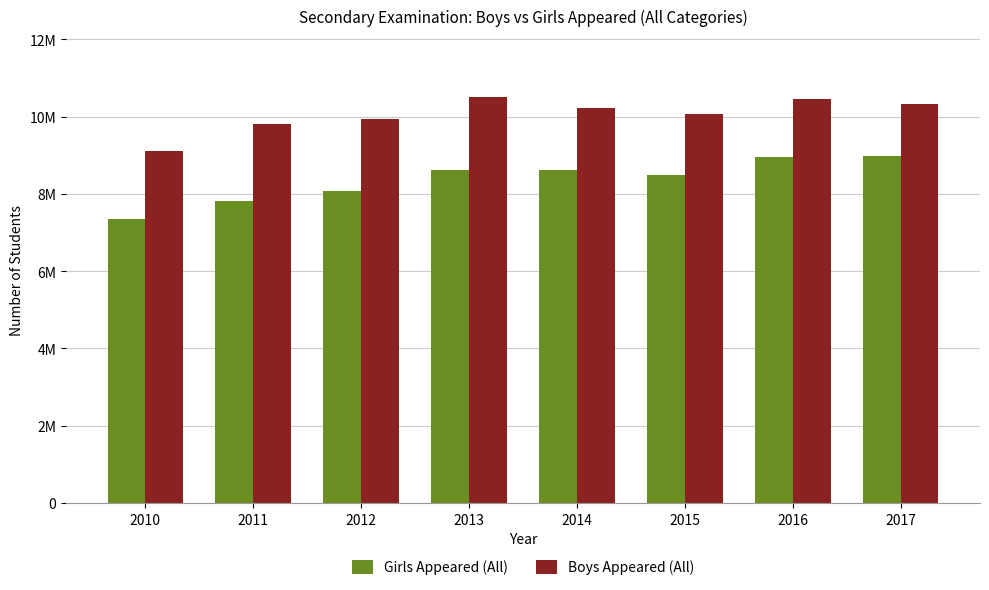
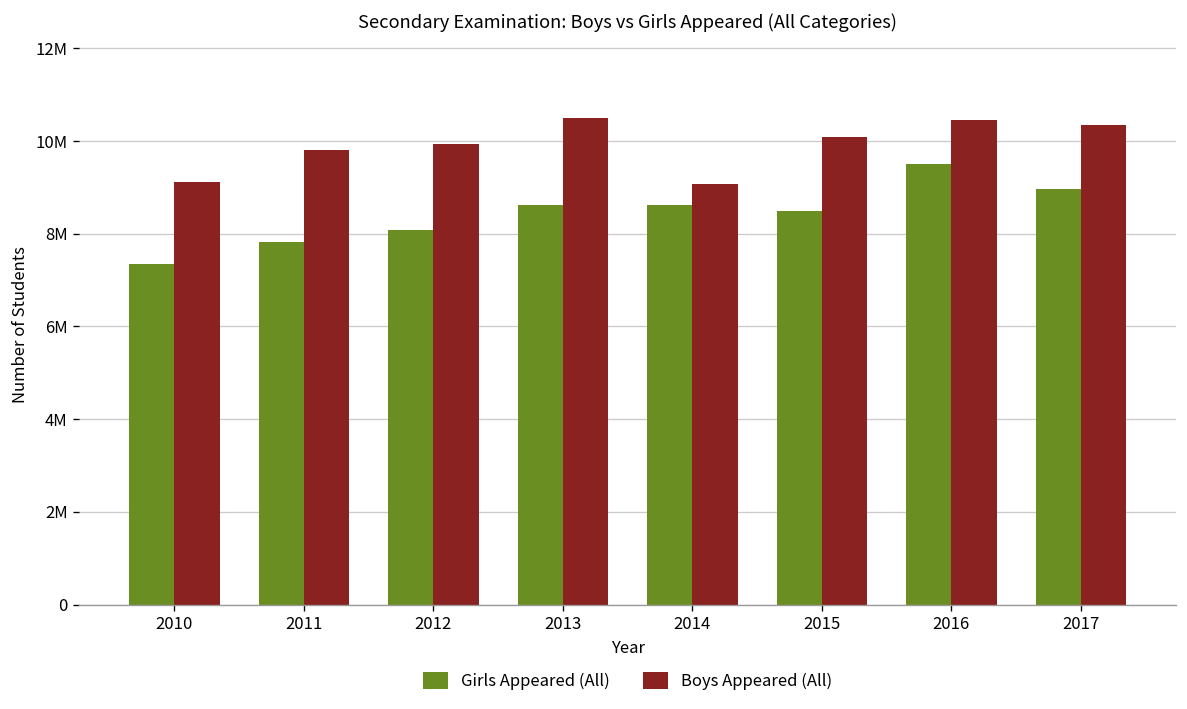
  {
    "Girls Appeared (All)": {
      "2010": 7400000,
      "2011": 7800000,
      "2012": 8100000,
      "2013": 8600000,
      "2014": 8600000,
      "2015": 8500000,
-     "2016": 8900000,
+     "2016": 9500000,
      "2017": 9000000
    },
    "Boys Appeared (All)": {
      "2010": 9100000,
      "2011": 9800000,
      "2012": 9900000,
      "2013": 10500000,
-     "2014": 10200000,
+     "2014": 9100000,
      "2015": 10100000,
      "2016": 10400000,
      "2017": 10300000
    }
  }
